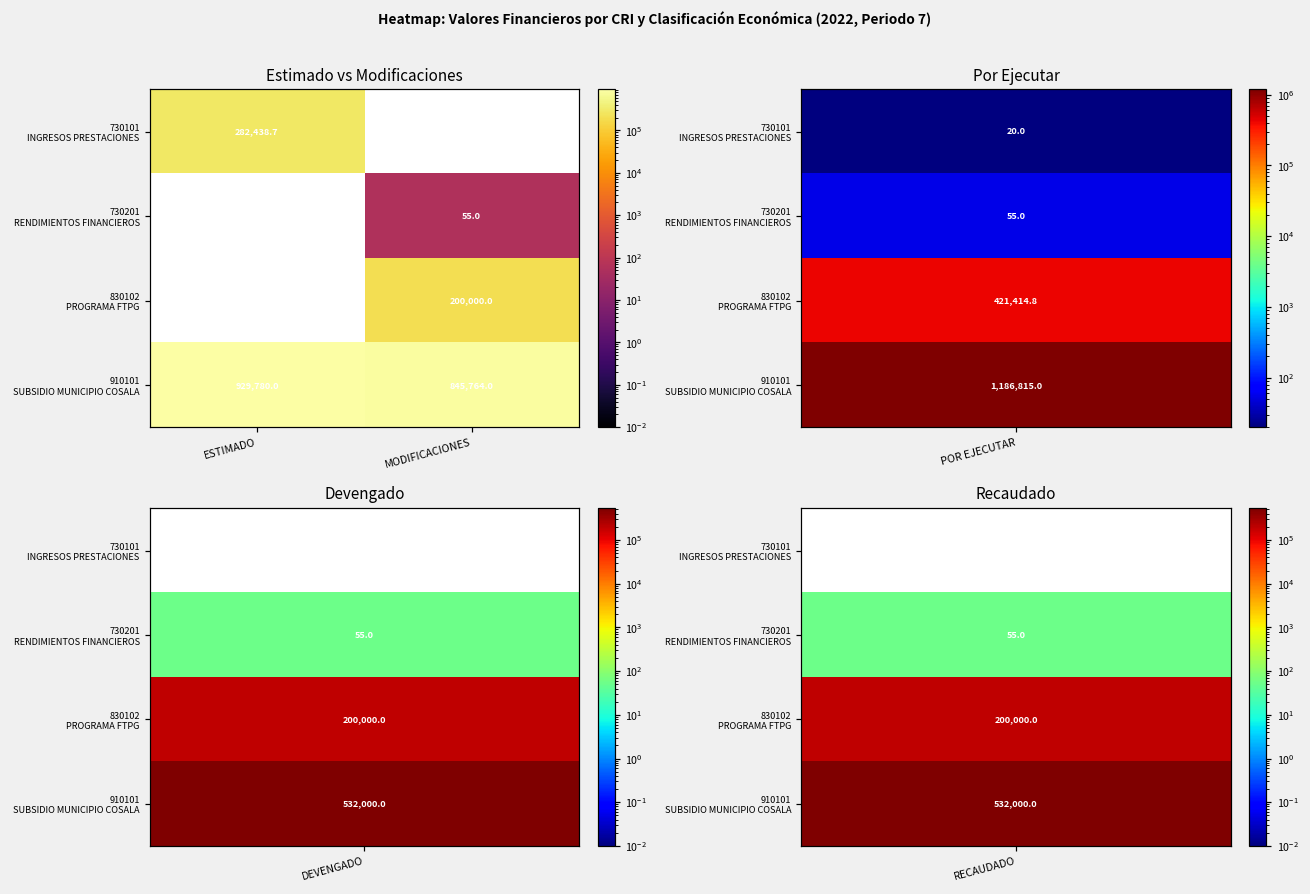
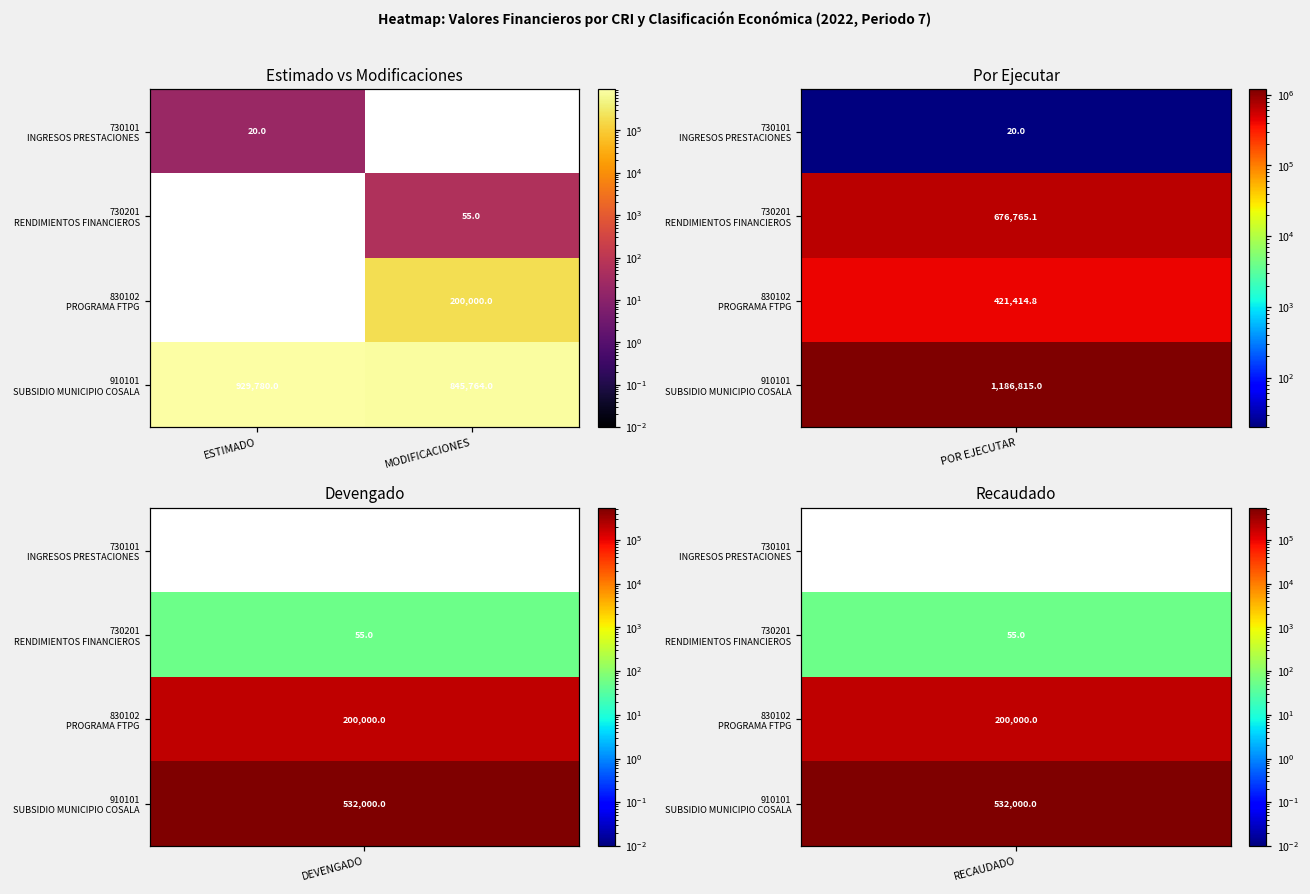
  {
    "Estimado vs Modificaciones": {
      "730101 INGRESOS PRESTACIONES": {
-       "ESTIMADO": "282,438.7"
+       "ESTIMADO": "20.0"
      },
      "730201 RENDIMIENTOS FINANCIEROS": {
        "MODIFICACIONES": "55.0"
      },
      "830102 PROGRAMA FTPG": {
        "MODIFICACIONES": "200,000.0"
      },
      "910101 SUBSIDIO MUNICIPIO COSALA": {
        "ESTIMADO": "929,780.0",
        "MODIFICACIONES": "845,764.0"
      }
    },
    "Por Ejecutar": {
      "730101 INGRESOS PRESTACIONES": {
        "POR EJECUTAR": "20.0"
      },
      "730201 RENDIMIENTOS FINANCIEROS": {
-       "POR EJECUTAR": "55.0"
+       "POR EJECUTAR": "676,765.1"
      },
      "830102 PROGRAMA FTPG": {
        "POR EJECUTAR": "421,414.8"
      },
      "910101 SUBSIDIO MUNICIPIO COSALA": {
        "POR EJECUTAR": "1,186,815.0"
      }
    },
    "Devengado": {
      "730201 RENDIMIENTOS FINANCIEROS": {
        "DEVENGADO": "55.0"
      },
      "830102 PROGRAMA FTPG": {
        "DEVENGADO": "200,000.0"
      },
      "910101 SUBSIDIO MUNICIPIO COSALA": {
        "DEVENGADO": "532,000.0"
      }
    },
    "Recaudado": {
      "730201 RENDIMIENTOS FINANCIEROS": {
        "RECAUDADO": "55.0"
      },
      "830102 PROGRAMA FTPG": {
        "RECAUDADO": "200,000.0"
      },
      "910101 SUBSIDIO MUNICIPIO COSALA": {
        "RECAUDADO": "532,000.0"
      }
    }
  }
